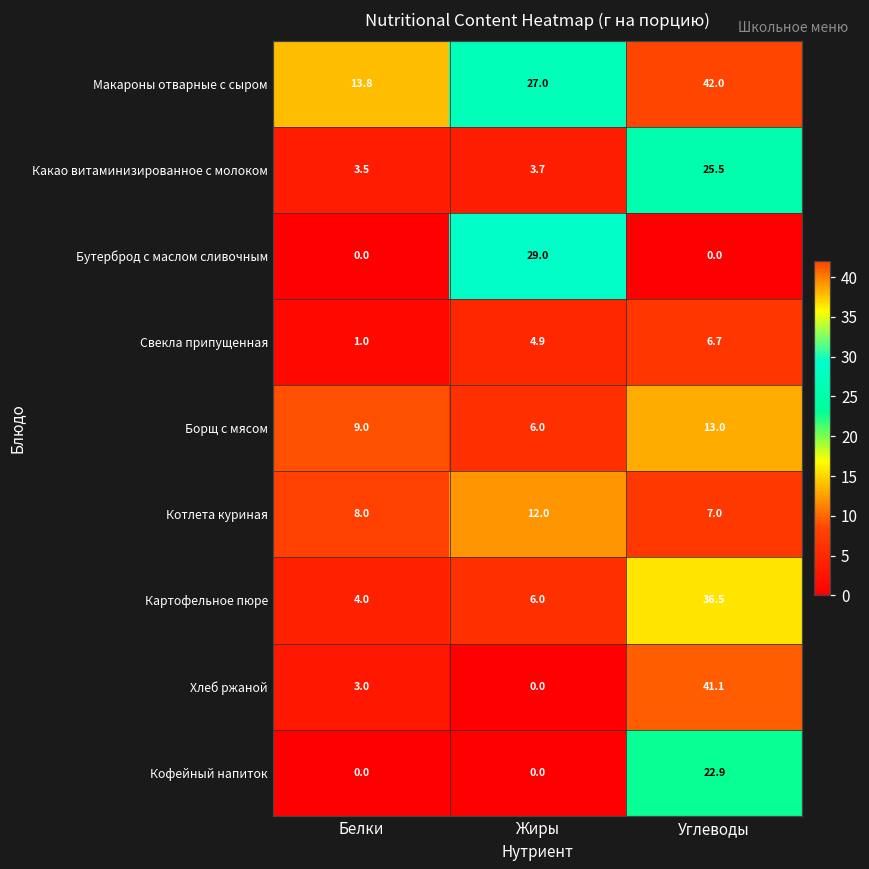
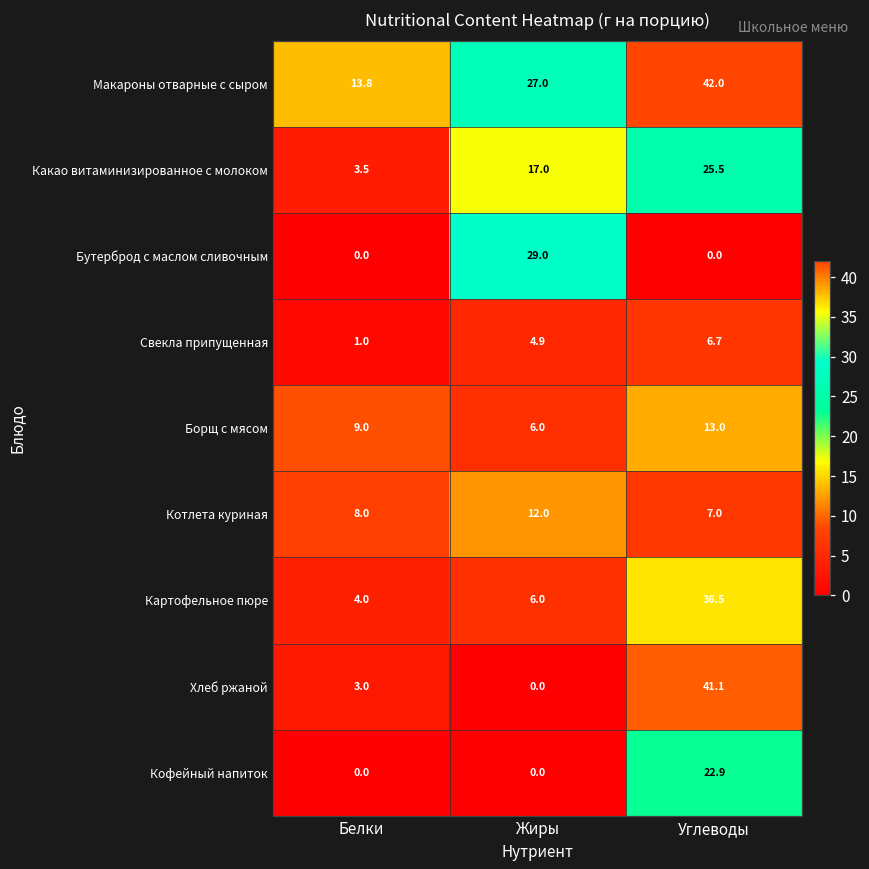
  {
    "Макароны отварные с сыром": {
      "Белки": 13.8,
      "Жиры": 27.0,
      "Углеводы": 42.0
    },
    "Какао витаминизированное с молоком": {
      "Белки": 3.5,
-     "Жиры": 3.7,
+     "Жиры": 17.0,
      "Углеводы": 25.5
    },
    "Бутерброд с маслом сливочным": {
      "Белки": 0.0,
      "Жиры": 29.0,
      "Углеводы": 0.0
    },
    "Свекла припущенная": {
      "Белки": 1.0,
      "Жиры": 4.9,
      "Углеводы": 6.7
    },
    "Борщ с мясом": {
      "Белки": 9.0,
      "Жиры": 6.0,
      "Углеводы": 13.0
    },
    "Котлета куриная": {
      "Белки": 8.0,
      "Жиры": 12.0,
      "Углеводы": 7.0
    },
    "Картофельное пюре": {
      "Белки": 4.0,
      "Жиры": 6.0,
      "Углеводы": 36.5
    },
    "Хлеб ржаной": {
      "Белки": 3.0,
      "Жиры": 0.0,
      "Углеводы": 41.1
    },
    "Кофейный напиток": {
      "Белки": 0.0,
      "Жиры": 0.0,
      "Углеводы": 22.9
    }
  }
